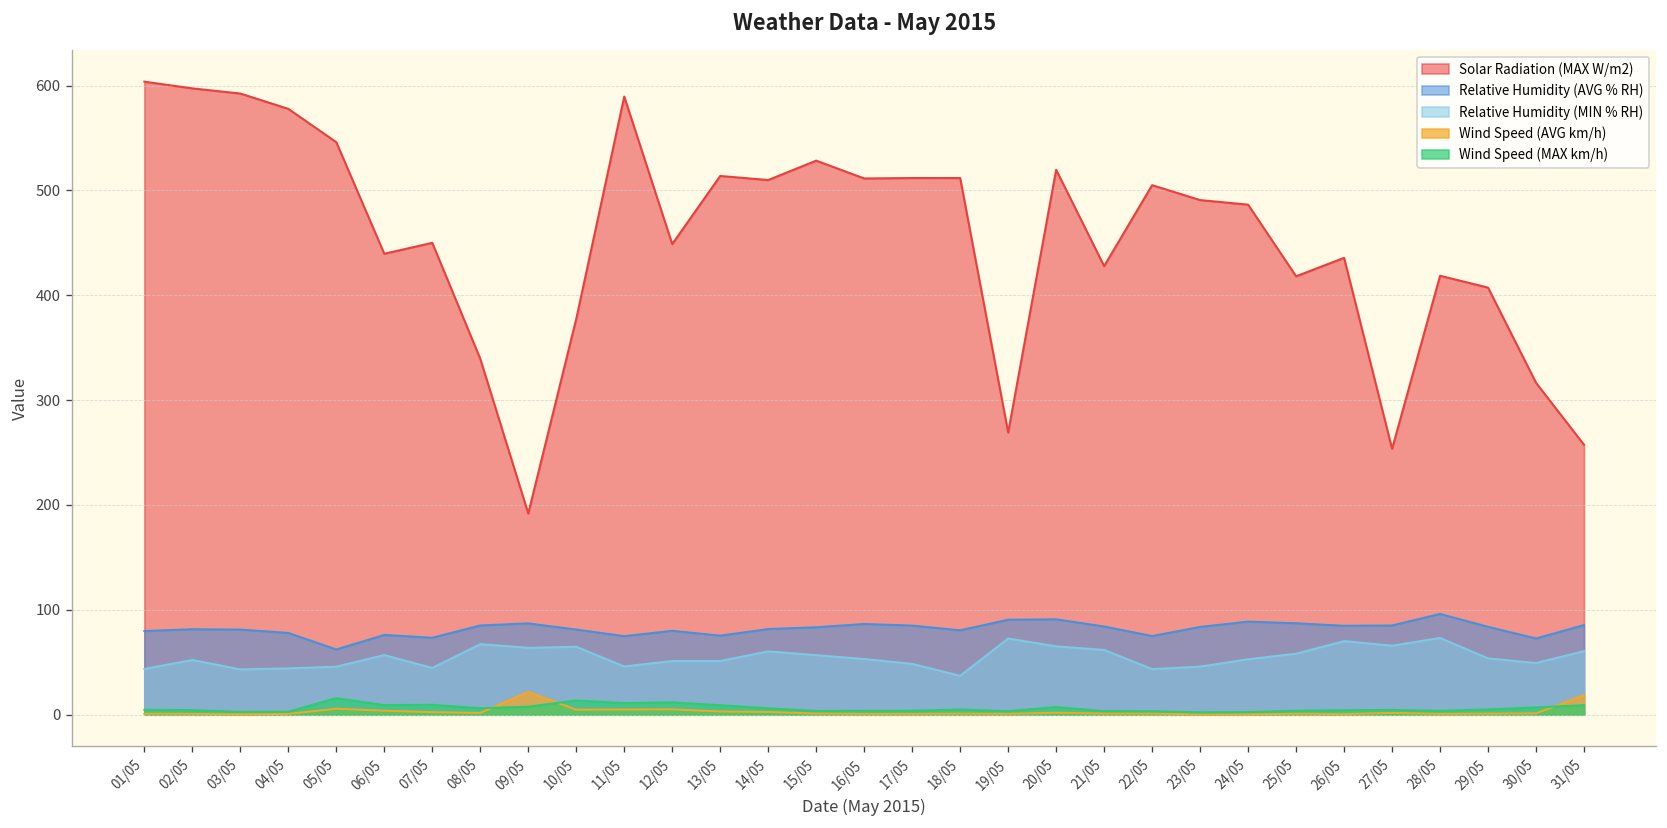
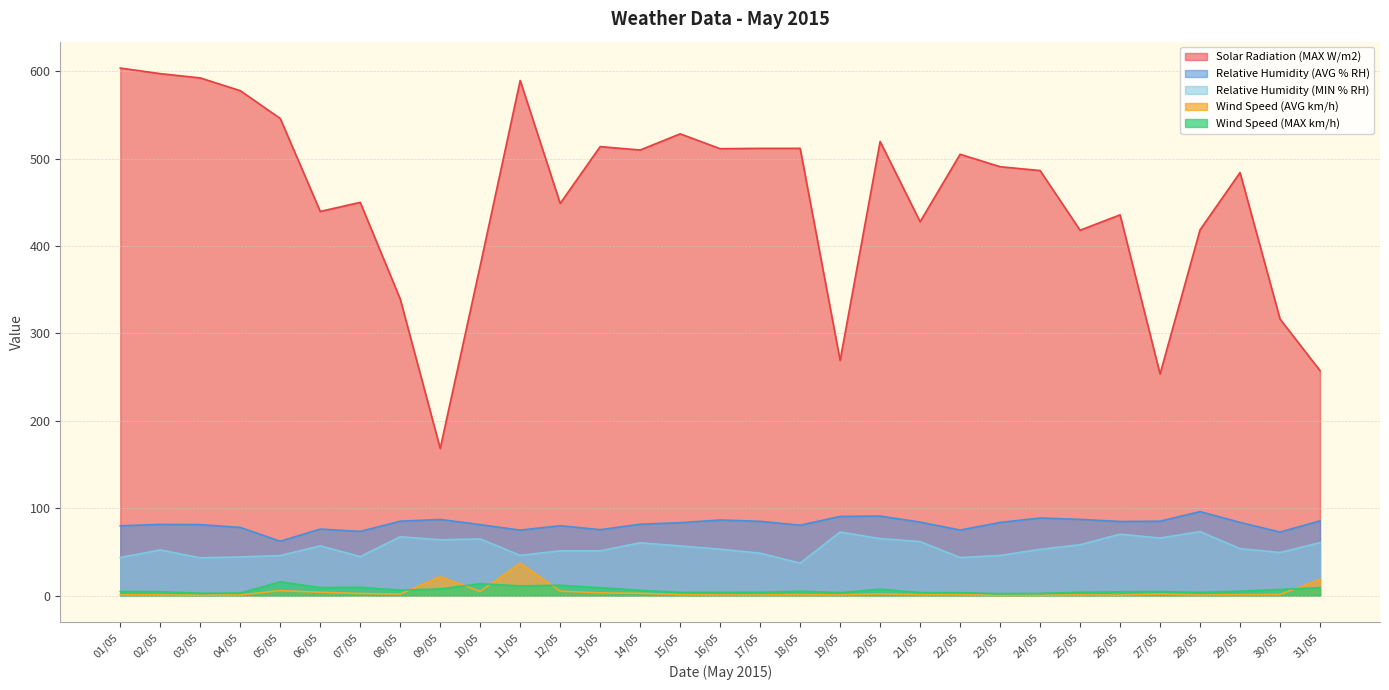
  {
    "Solar Radiation (MAX W/m2)": {
      "01/05": 600,
      "02/05": 600,
      "03/05": 590,
      "04/05": 580,
      "05/05": 550,
      "06/05": 440,
      "07/05": 450,
      "08/05": 340,
-     "09/05": 190,
+     "09/05": 170,
      "10/05": 380,
      "11/05": 590,
      "12/05": 450,
      "13/05": 510,
      "14/05": 510,
      "15/05": 530,
      "16/05": 510,
      "17/05": 510,
      "18/05": 510,
      "19/05": 270,
      "20/05": 520,
      "21/05": 430,
      "22/05": 510,
      "23/05": 490,
      "24/05": 490,
      "25/05": 420,
      "26/05": 440,
      "27/05": 250,
      "28/05": 420,
-     "29/05": 410,
+     "29/05": 480,
      "30/05": 320,
      "31/05": 260
    },
    "Relative Humidity (AVG % RH)": {
      "01/05": 80,
      "02/05": 80,
      "03/05": 80,
      "04/05": 80,
      "05/05": 60,
      "06/05": 80,
      "07/05": 70,
      "08/05": 90,
      "09/05": 90,
      "10/05": 80,
      "11/05": 70,
      "12/05": 80,
      "13/05": 80,
      "14/05": 80,
      "15/05": 80,
      "16/05": 90,
      "17/05": 90,
      "18/05": 80,
      "19/05": 90,
      "20/05": 90,
      "21/05": 80,
      "22/05": 80,
      "23/05": 80,
      "24/05": 90,
      "25/05": 90,
      "26/05": 80,
      "27/05": 90,
      "28/05": 100,
      "29/05": 80,
      "30/05": 70,
      "31/05": 90
    },
    "Relative Humidity (MIN % RH)": {
      "01/05": 40,
      "02/05": 50,
      "03/05": 40,
      "04/05": 40,
      "05/05": 50,
      "06/05": 60,
      "07/05": 40,
      "08/05": 70,
      "09/05": 60,
      "10/05": 60,
      "11/05": 50,
      "12/05": 50,
      "13/05": 50,
      "14/05": 60,
      "15/05": 60,
      "16/05": 50,
      "17/05": 50,
      "18/05": 40,
      "19/05": 70,
      "20/05": 70,
      "21/05": 60,
      "22/05": 40,
      "23/05": 50,
      "24/05": 50,
      "25/05": 60,
      "26/05": 70,
      "27/05": 70,
      "28/05": 70,
      "29/05": 50,
      "30/05": 50,
      "31/05": 60
    },
    "Wind Speed (AVG km/h)": {
      "01/05": 0,
      "02/05": 0,
      "05/05": 10,
      "06/05": 0,
      "07/05": 0,
      "08/05": 0,
      "09/05": 20,
      "10/05": 0,
-     "11/05": 0,
+     "11/05": 40,
      "12/05": 10,
      "13/05": 0,
      "14/05": 0,
      "16/05": 0,
      "17/05": 0,
      "18/05": 0,
      "20/05": 0,
      "26/05": 0,
      "28/05": 0,
      "29/05": 0,
      "30/05": 0,
      "31/05": 20
    },
    "Wind Speed (MAX km/h)": {
      "01/05": 0,
      "02/05": 0,
      "05/05": 20,
      "06/05": 10,
      "07/05": 10,
      "08/05": 10,
      "09/05": 10,
      "10/05": 10,
      "11/05": 10,
      "12/05": 10,
      "13/05": 10,
      "14/05": 10,
      "16/05": 0,
      "17/05": 0,
      "18/05": 0,
      "20/05": 10,
      "26/05": 0,
      "28/05": 0,
      "29/05": 10,
      "30/05": 10,
      "31/05": 10
    }
  }
